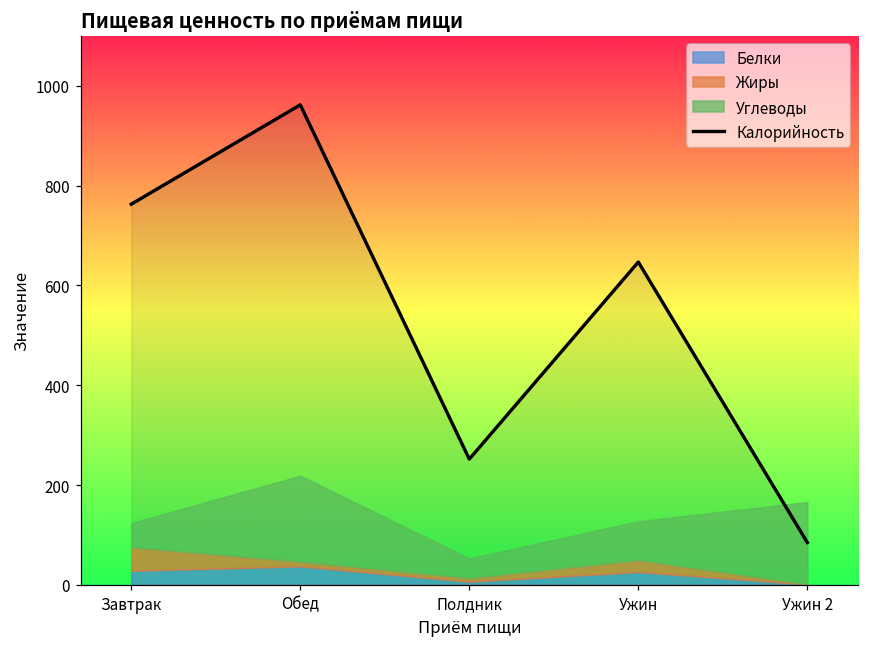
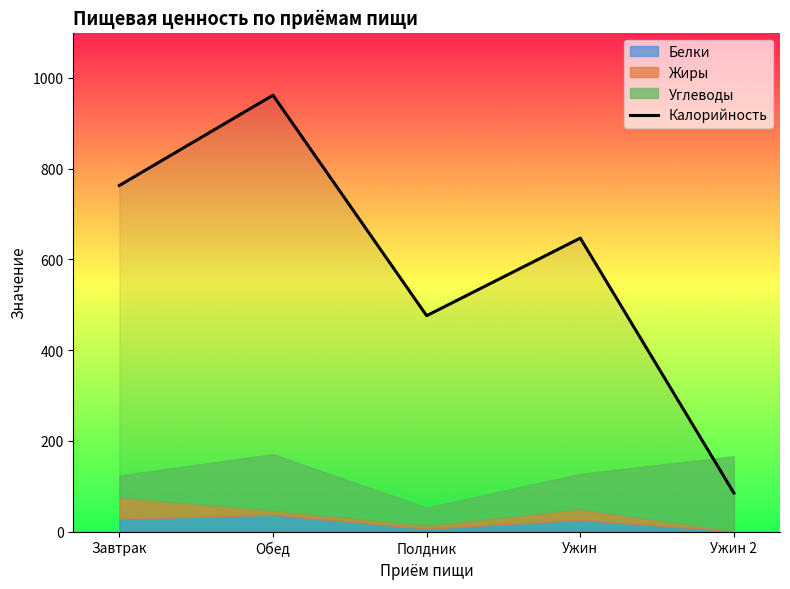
  {
    "Калорийность": {
      "Завтрак": 760,
      "Обед": 960,
-     "Полдник": 250,
+     "Полдник": 480,
      "Ужин": 650,
      "Ужин 2": 90
    },
    "Белки": {
      "Завтрак": 30,
      "Обед": 40,
      "Полдник": 10,
      "Ужин": 30
    },
    "Жиры": {
      "Завтрак": 50,
      "Обед": 10,
      "Полдник": 10,
      "Ужин": 20
    },
    "Углеводы": {
      "Завтрак": 50,
-     "Обед": 170,
+     "Обед": 120,
      "Полдник": 40,
      "Ужин": 80,
      "Ужин 2": 170
    }
  }
